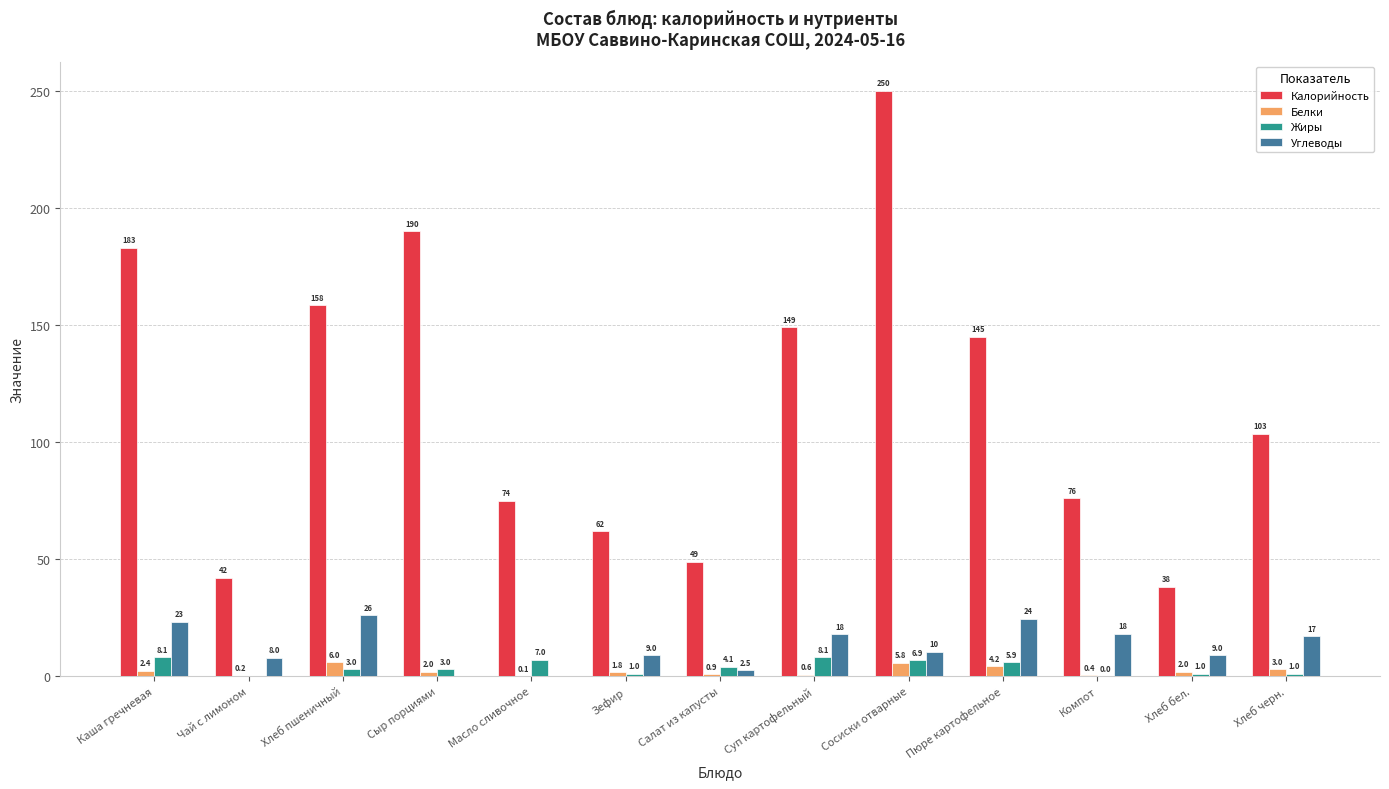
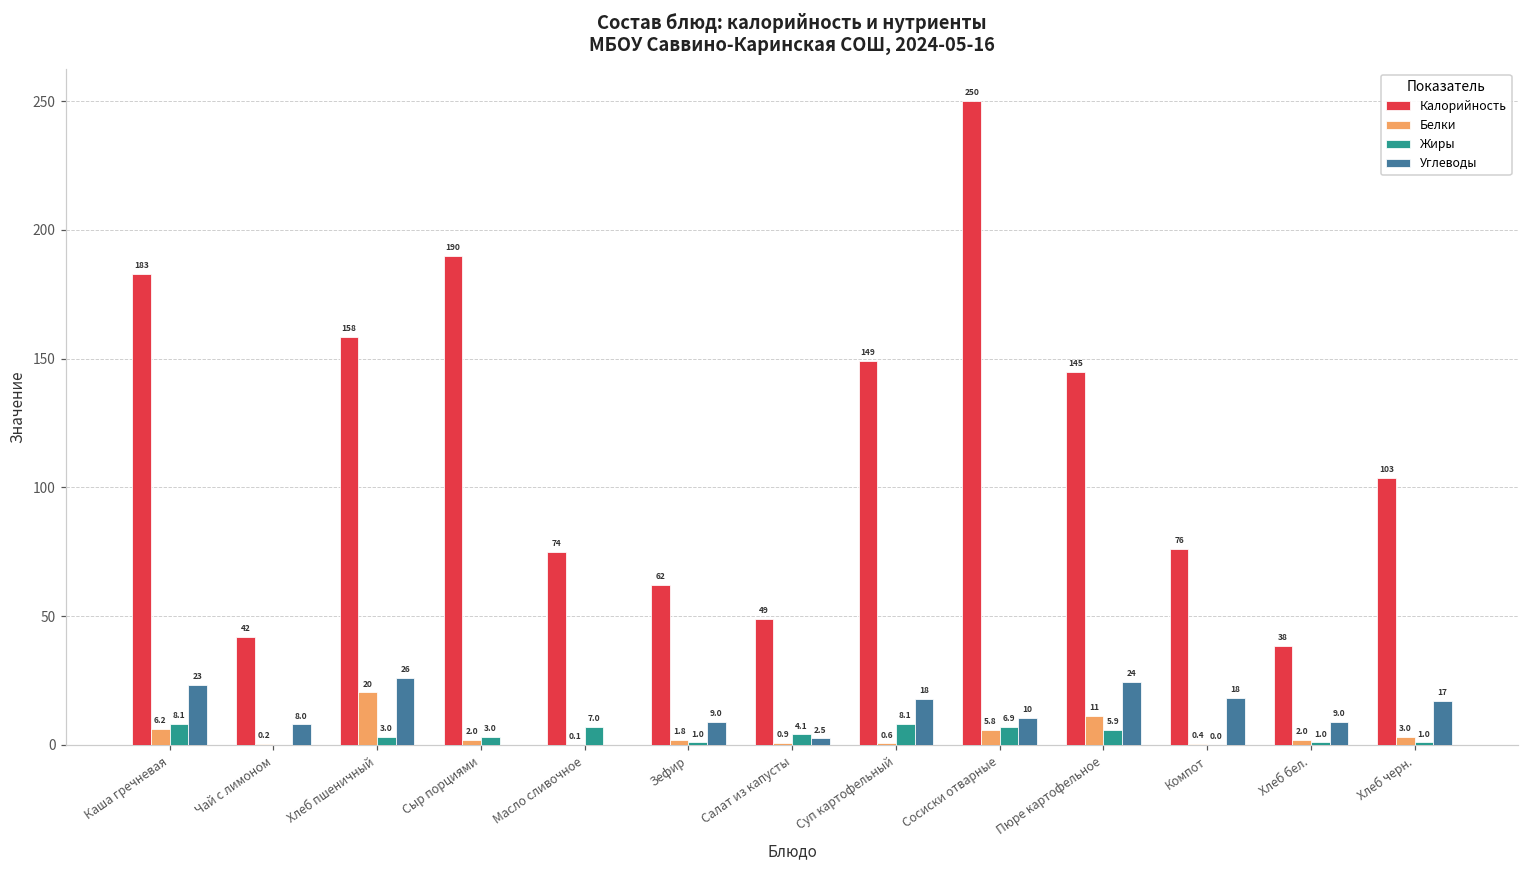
  {
    "Калорийность": {
      "Каша гречневая": 183,
      "Чай с лимоном": 42,
      "Хлеб пшеничный": 158,
      "Сыр порциями": 190,
      "Зефир": 62,
      "Салат из капусты": 49,
      "Суп картофельный": 149,
      "Сосиски отварные": 250,
      "Пюре картофельное": 145,
      "Компот": 76,
      "Хлеб бел.": 38
    },
    "Белки": {
-     "Каша гречневая": 2.4,
+     "Каша гречневая": 6.2,
      "Чай с лимоном": 0.2,
-     "Хлеб пшеничный": 6.0,
+     "Хлеб пшеничный": 20,
      "Сыр порциями": 2.0,
      "Масло сливочное": 0.1,
      "Зефир": 1.8,
      "Салат из капусты": 0.9,
      "Суп картофельный": 0.6,
      "Сосиски отварные": 5.8,
-     "Пюре картофельное": 4.2,
+     "Пюре картофельное": 11,
      "Компот": 0.4,
      "Хлеб бел.": 2.0,
      "Хлеб черн.": 3.0
    }
  }
